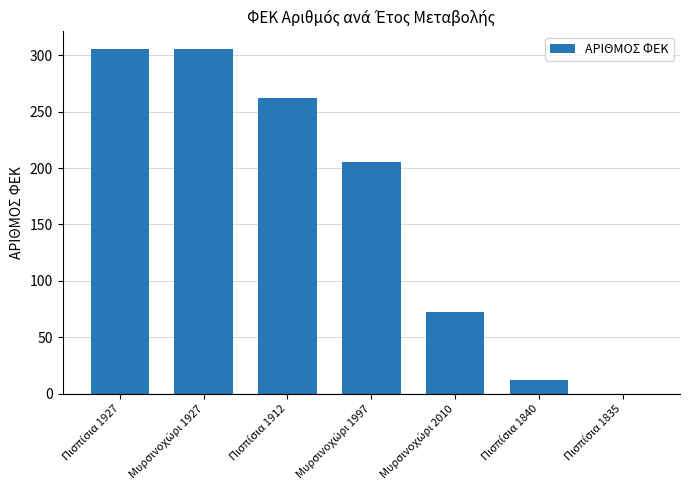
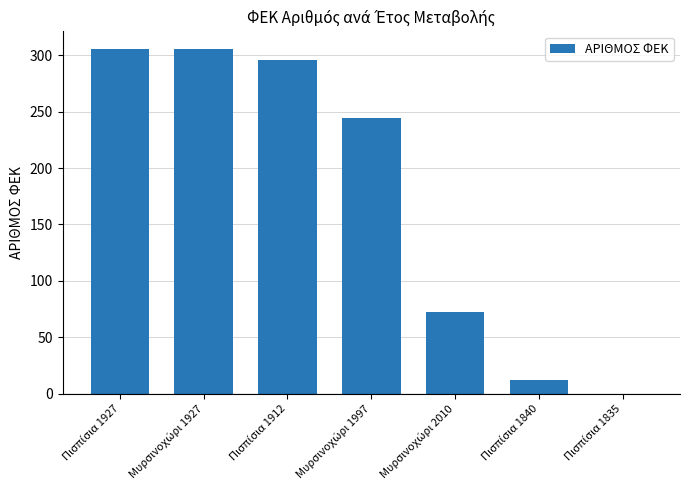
  {
    "Πισπίσια 1927": 306,
    "Μυρσινοχώρι 1927": 306,
-   "Πισπίσια 1912": 262,
-   "Μυρσινοχώρι 1997": 205,
+   "Πισπίσια 1912": 296,
+   "Μυρσινοχώρι 1997": 244,
    "Μυρσινοχώρι 2010": 72,
    "Πισπίσια 1840": 12,
    "Πισπίσια 1835": 0
  }
